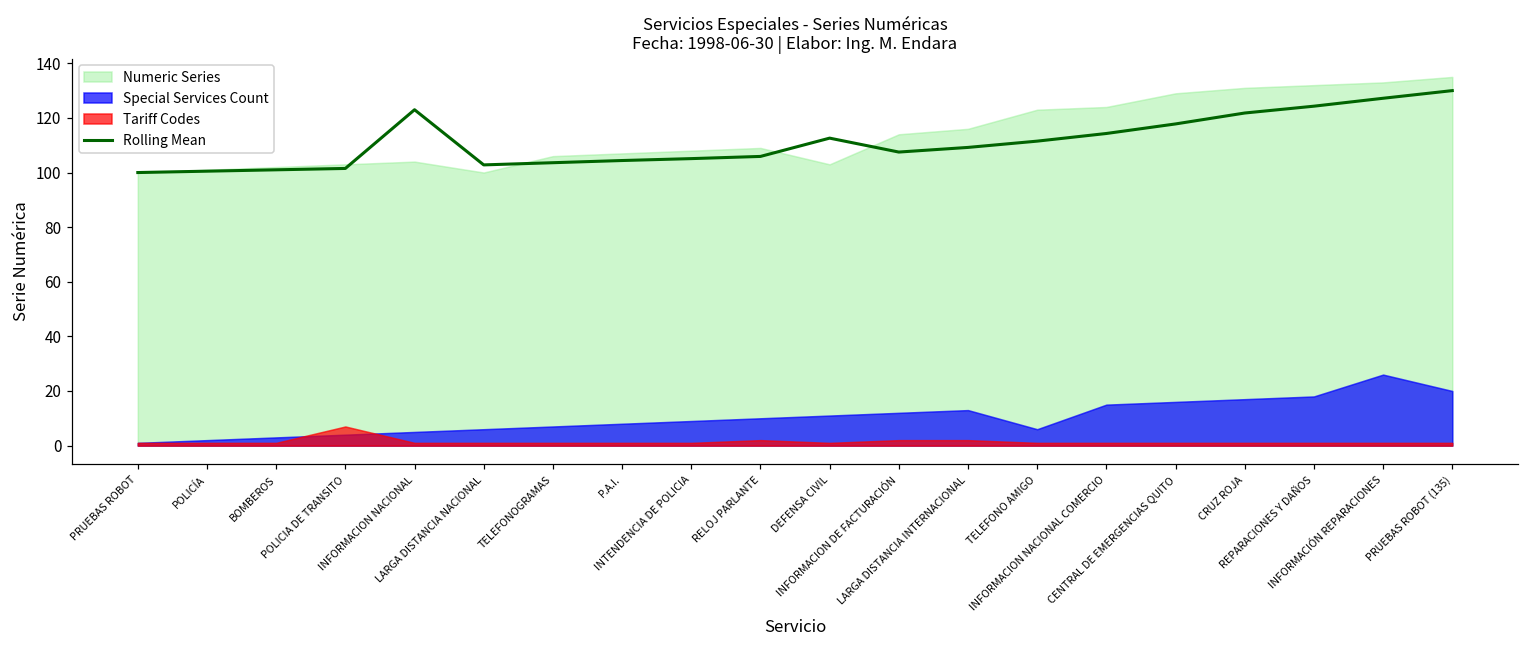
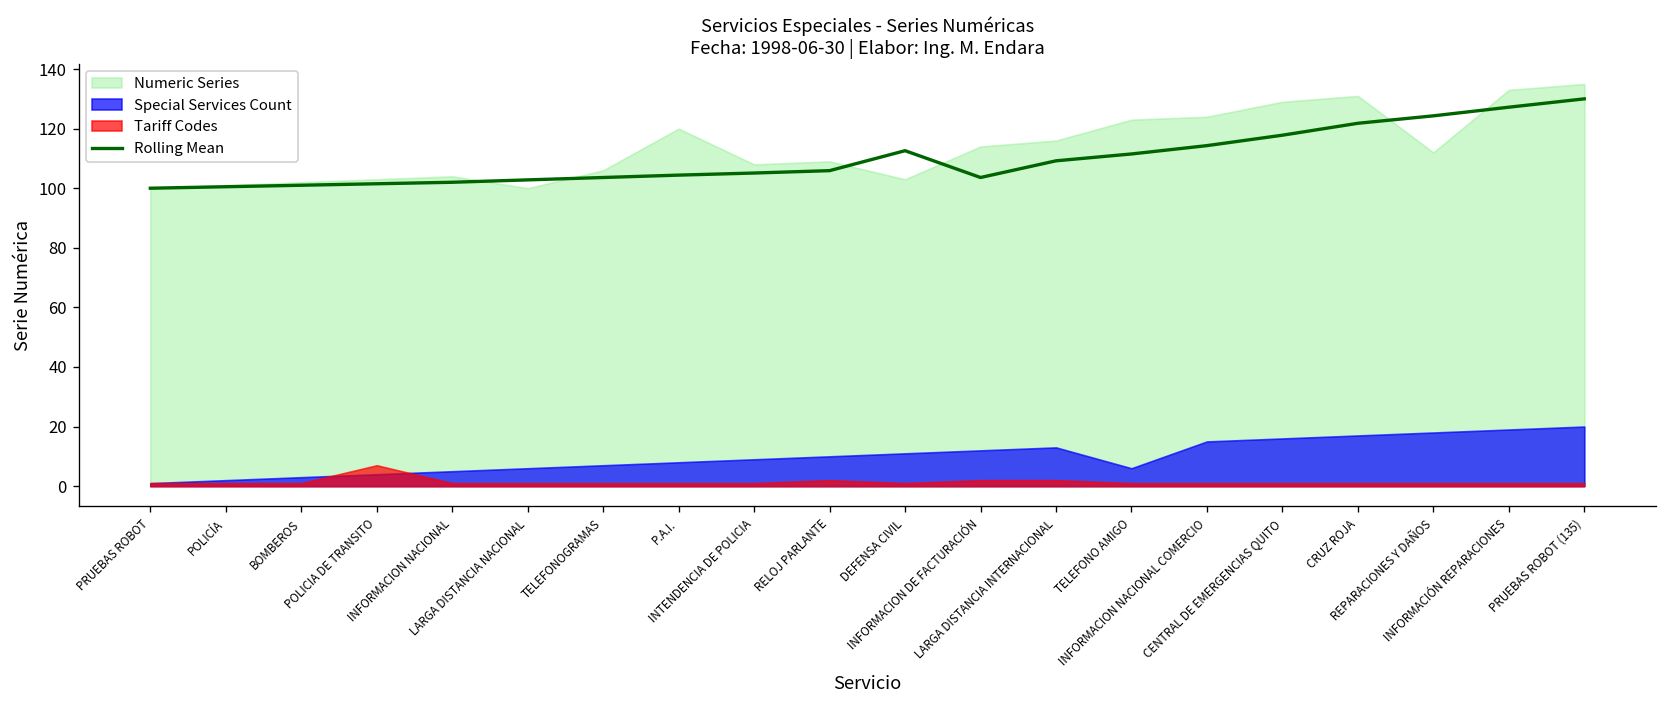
  {
    "Rolling Mean": {
      "POLICIA DE TRANSITO": 102,
-     "INFORMACION NACIONAL": 123,
+     "INFORMACION NACIONAL": 102,
      "LARGA DISTANCIA NACIONAL": 103,
      "TELEFONOGRAMAS": 104,
      "P.A.I.": 104,
      "INTENDENCIA DE POLICIA": 105,
      "RELOJ PARLANTE": 106,
      "DEFENSA CIVIL": 113,
-     "INFORMACION DE FACTURACIÓN": 108,
+     "INFORMACION DE FACTURACIÓN": 104,
      "LARGA DISTANCIA INTERNACIONAL": 109,
      "TELEFONO AMIGO": 112,
      "INFORMACION NACIONAL COMERCIO": 114,
      "CENTRAL DE EMERGENCIAS QUITO": 118,
      "CRUZ ROJA": 122,
      "REPARACIONES Y DAÑOS": 124,
      "INFORMACIÓN REPARACIONES": 127,
      "PRUEBAS ROBOT (135)": 130
    },
    "Numeric Series": {
      "POLICIA DE TRANSITO": 103,
      "INFORMACION NACIONAL": 104,
      "LARGA DISTANCIA NACIONAL": 100,
      "TELEFONOGRAMAS": 106,
-     "P.A.I.": 107,
+     "P.A.I.": 120,
      "INTENDENCIA DE POLICIA": 108,
      "RELOJ PARLANTE": 109,
      "DEFENSA CIVIL": 103,
      "INFORMACION DE FACTURACIÓN": 114,
      "LARGA DISTANCIA INTERNACIONAL": 116,
      "TELEFONO AMIGO": 123,
      "INFORMACION NACIONAL COMERCIO": 124,
      "CENTRAL DE EMERGENCIAS QUITO": 129,
      "CRUZ ROJA": 131,
-     "REPARACIONES Y DAÑOS": 132,
+     "REPARACIONES Y DAÑOS": 112,
      "INFORMACIÓN REPARACIONES": 133,
      "PRUEBAS ROBOT (135)": 135
    },
    "Special Services Count": {
      "BOMBEROS": 3,
      "POLICIA DE TRANSITO": 4,
      "INFORMACION NACIONAL": 5,
      "LARGA DISTANCIA NACIONAL": 6,
      "TELEFONOGRAMAS": 7,
      "P.A.I.": 8,
      "INTENDENCIA DE POLICIA": 9,
      "RELOJ PARLANTE": 10,
      "DEFENSA CIVIL": 11,
      "INFORMACION DE FACTURACIÓN": 12,
      "LARGA DISTANCIA INTERNACIONAL": 13,
      "TELEFONO AMIGO": 6,
      "INFORMACION NACIONAL COMERCIO": 15,
      "CENTRAL DE EMERGENCIAS QUITO": 16,
      "CRUZ ROJA": 17,
      "REPARACIONES Y DAÑOS": 18,
-     "INFORMACIÓN REPARACIONES": 26,
+     "INFORMACIÓN REPARACIONES": 19,
      "PRUEBAS ROBOT (135)": 20
    },
    "Tariff Codes": {
      "POLICIA DE TRANSITO": 7,
      "RELOJ PARLANTE": 2,
      "INFORMACION DE FACTURACIÓN": 2,
      "LARGA DISTANCIA INTERNACIONAL": 2
    }
  }
